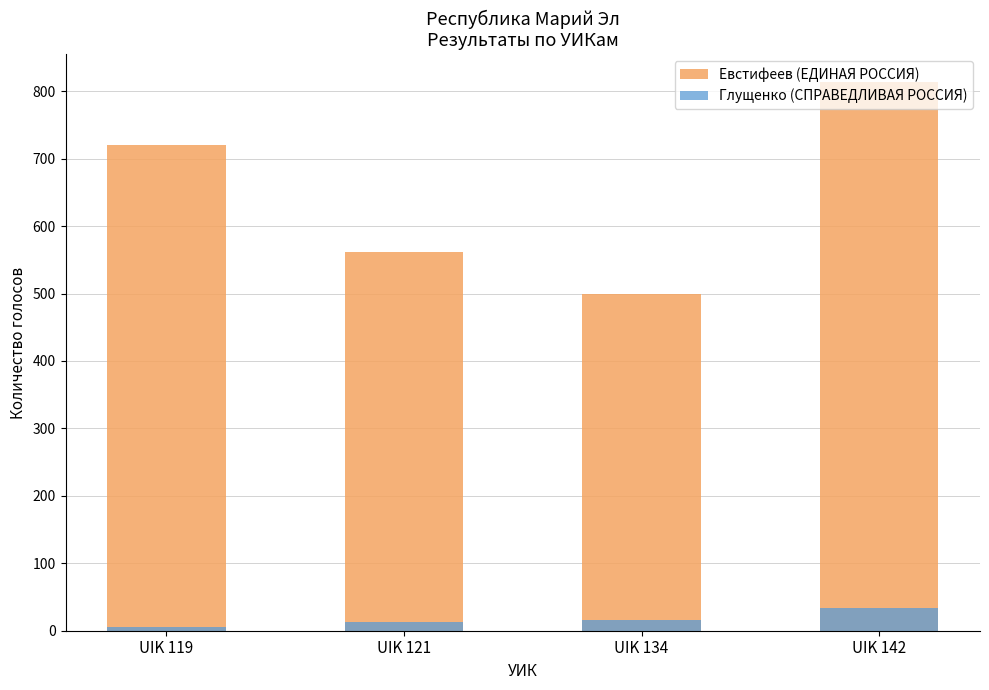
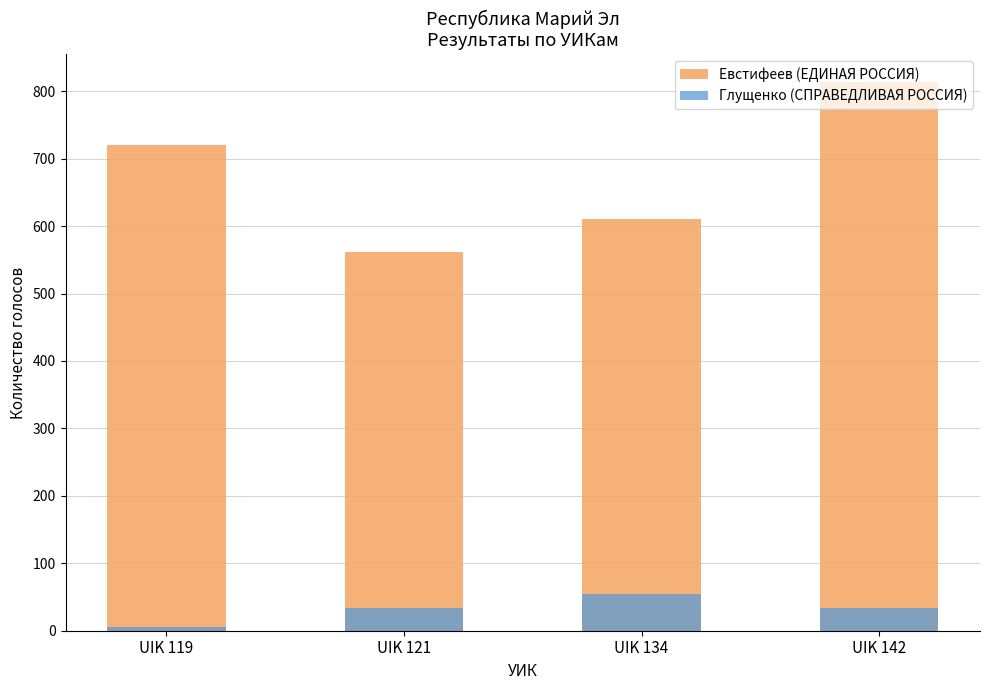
  {
    "Евстифеев (ЕДИНАЯ РОССИЯ)": {
      "UIK 119": 720,
      "UIK 121": 560,
-     "UIK 134": 500
+     "UIK 134": 610
    },
    "Глущенко (СПРАВЕДЛИВАЯ РОССИЯ)": {
-     "UIK 121": 10,
-     "UIK 134": 20
+     "UIK 121": 30,
+     "UIK 134": 60
    }
  }
